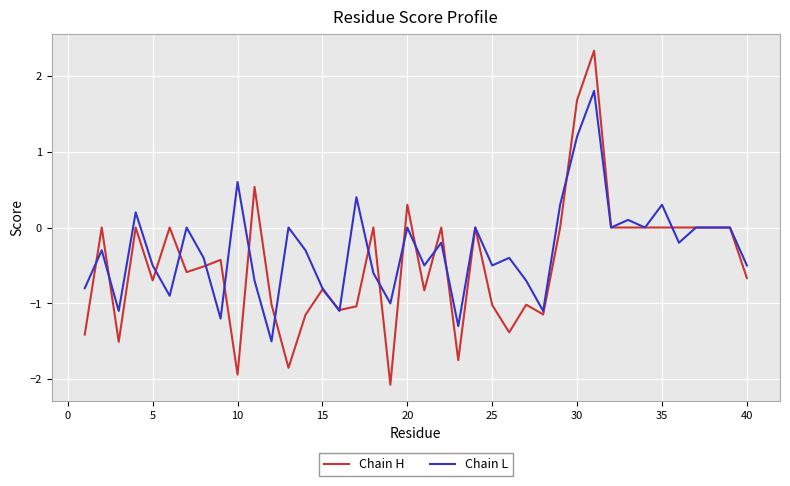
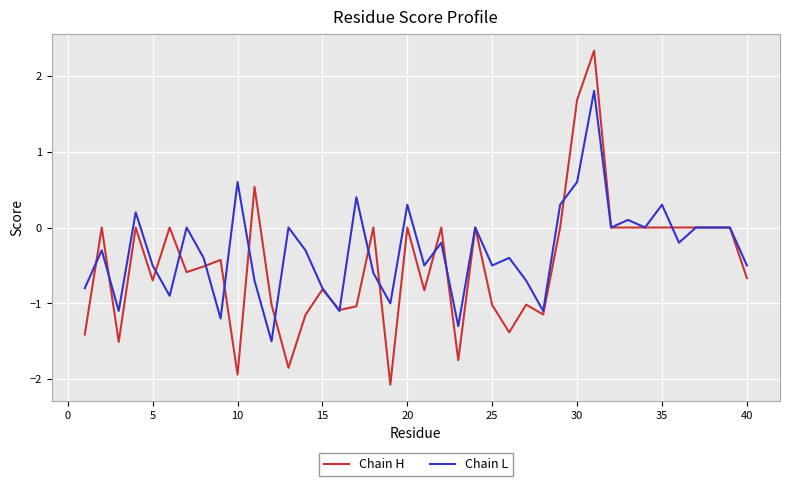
  {
    "Chain H": {
      "5": -0.7,
      "10": -1.9,
-     "20": 0.3,
+     "20": 0.0,
      "25": -1.0,
      "30": 1.7,
      "35": 0.0,
      "40": -0.7
    },
    "Chain L": {
      "5": -0.5,
      "10": 0.6,
-     "20": 0.0,
+     "20": 0.3,
      "25": -0.5,
-     "30": 1.2,
+     "30": 0.6,
      "35": 0.3,
      "40": -0.5
    }
  }
